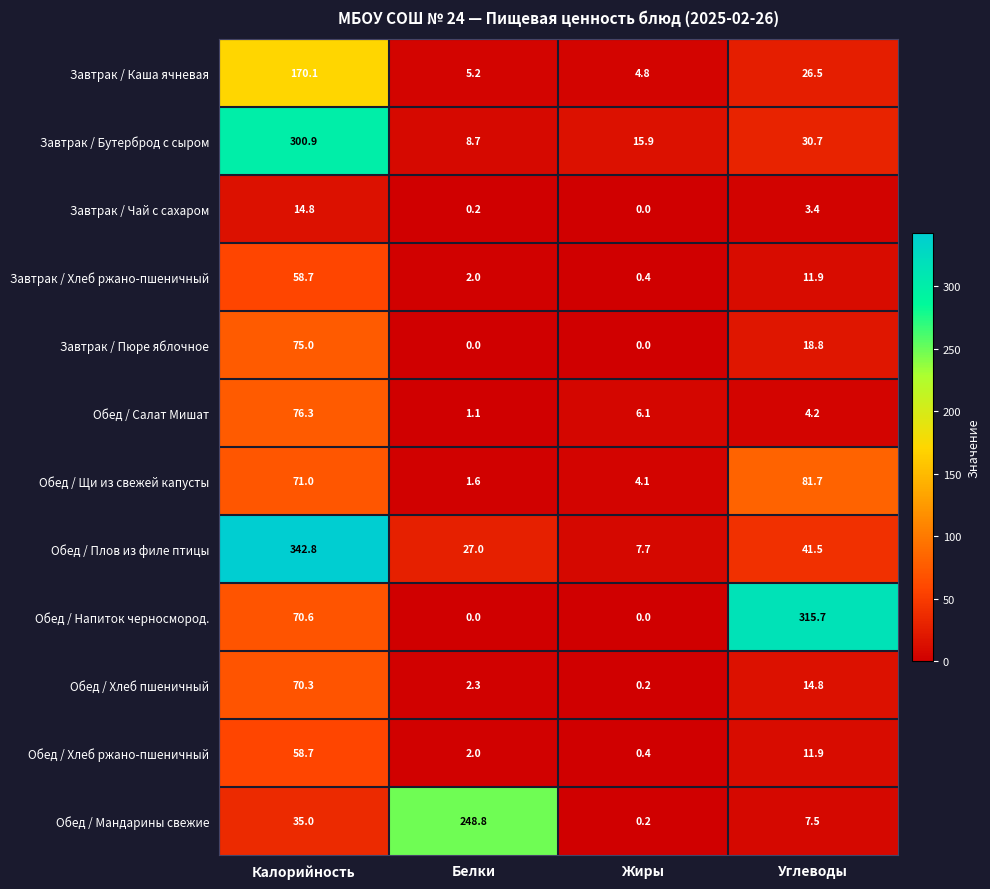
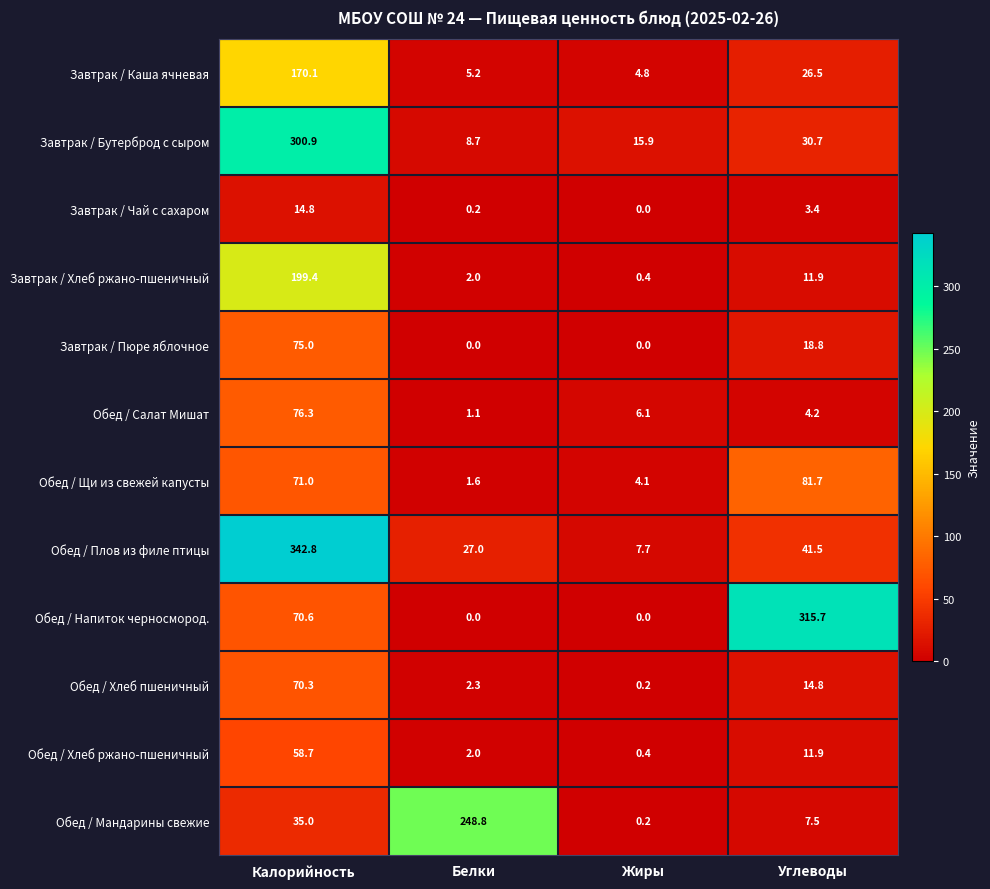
  {
    "Завтрак / Каша ячневая": {
      "Калорийность": 170.1,
      "Белки": 5.2,
      "Жиры": 4.8,
      "Углеводы": 26.5
    },
    "Завтрак / Бутерброд с сыром": {
      "Калорийность": 300.9,
      "Белки": 8.7,
      "Жиры": 15.9,
      "Углеводы": 30.7
    },
    "Завтрак / Чай с сахаром": {
      "Калорийность": 14.8,
      "Белки": 0.2,
      "Жиры": 0.0,
      "Углеводы": 3.4
    },
    "Завтрак / Хлеб ржано-пшеничный": {
-     "Калорийность": 58.7,
+     "Калорийность": 199.4,
      "Белки": 2.0,
      "Жиры": 0.4,
      "Углеводы": 11.9
    },
    "Завтрак / Пюре яблочное": {
      "Калорийность": 75.0,
      "Белки": 0.0,
      "Жиры": 0.0,
      "Углеводы": 18.8
    },
    "Обед / Салат Мишат": {
      "Калорийность": 76.3,
      "Белки": 1.1,
      "Жиры": 6.1,
      "Углеводы": 4.2
    },
    "Обед / Щи из свежей капусты": {
      "Калорийность": 71.0,
      "Белки": 1.6,
      "Жиры": 4.1,
      "Углеводы": 81.7
    },
    "Обед / Плов из филе птицы": {
      "Калорийность": 342.8,
      "Белки": 27.0,
      "Жиры": 7.7,
      "Углеводы": 41.5
    },
    "Обед / Напиток черносмород.": {
      "Калорийность": 70.6,
      "Белки": 0.0,
      "Жиры": 0.0,
      "Углеводы": 315.7
    },
    "Обед / Хлеб пшеничный": {
      "Калорийность": 70.3,
      "Белки": 2.3,
      "Жиры": 0.2,
      "Углеводы": 14.8
    },
    "Обед / Хлеб ржано-пшеничный": {
      "Калорийность": 58.7,
      "Белки": 2.0,
      "Жиры": 0.4,
      "Углеводы": 11.9
    },
    "Обед / Мандарины свежие": {
      "Калорийность": 35.0,
      "Белки": 248.8,
      "Жиры": 0.2,
      "Углеводы": 7.5
    }
  }
